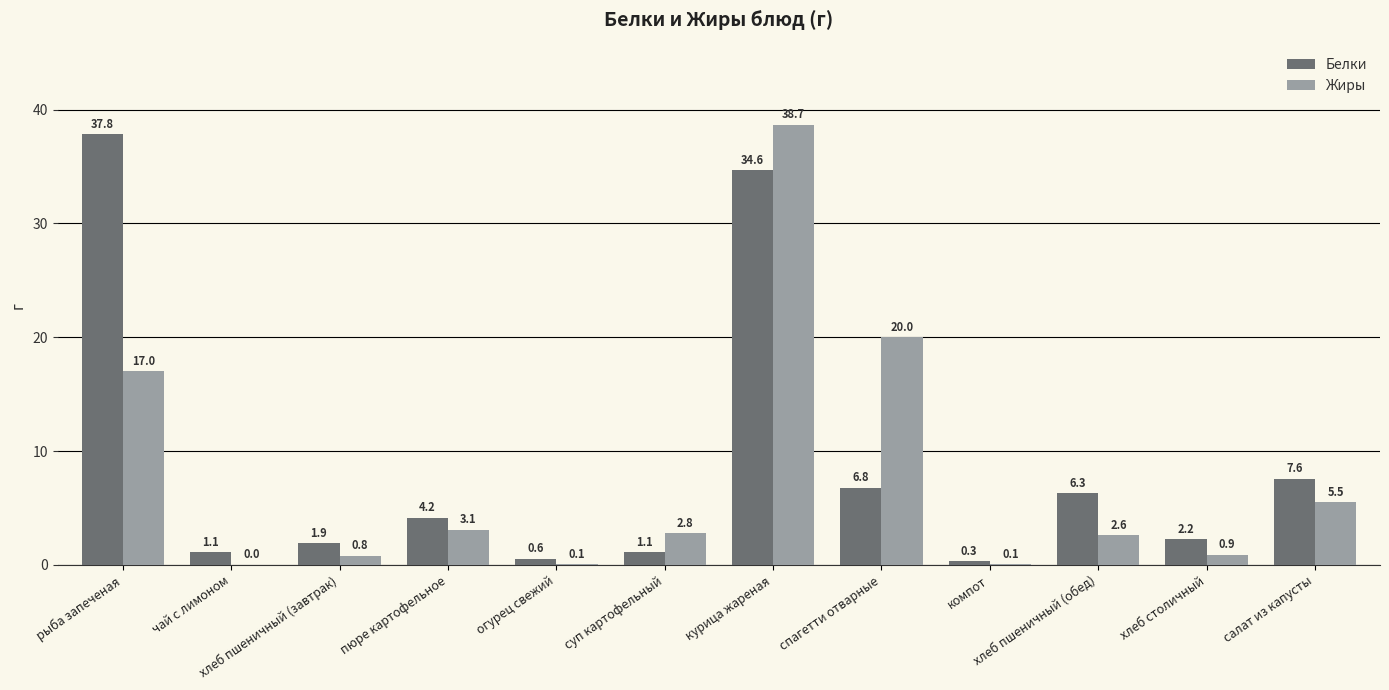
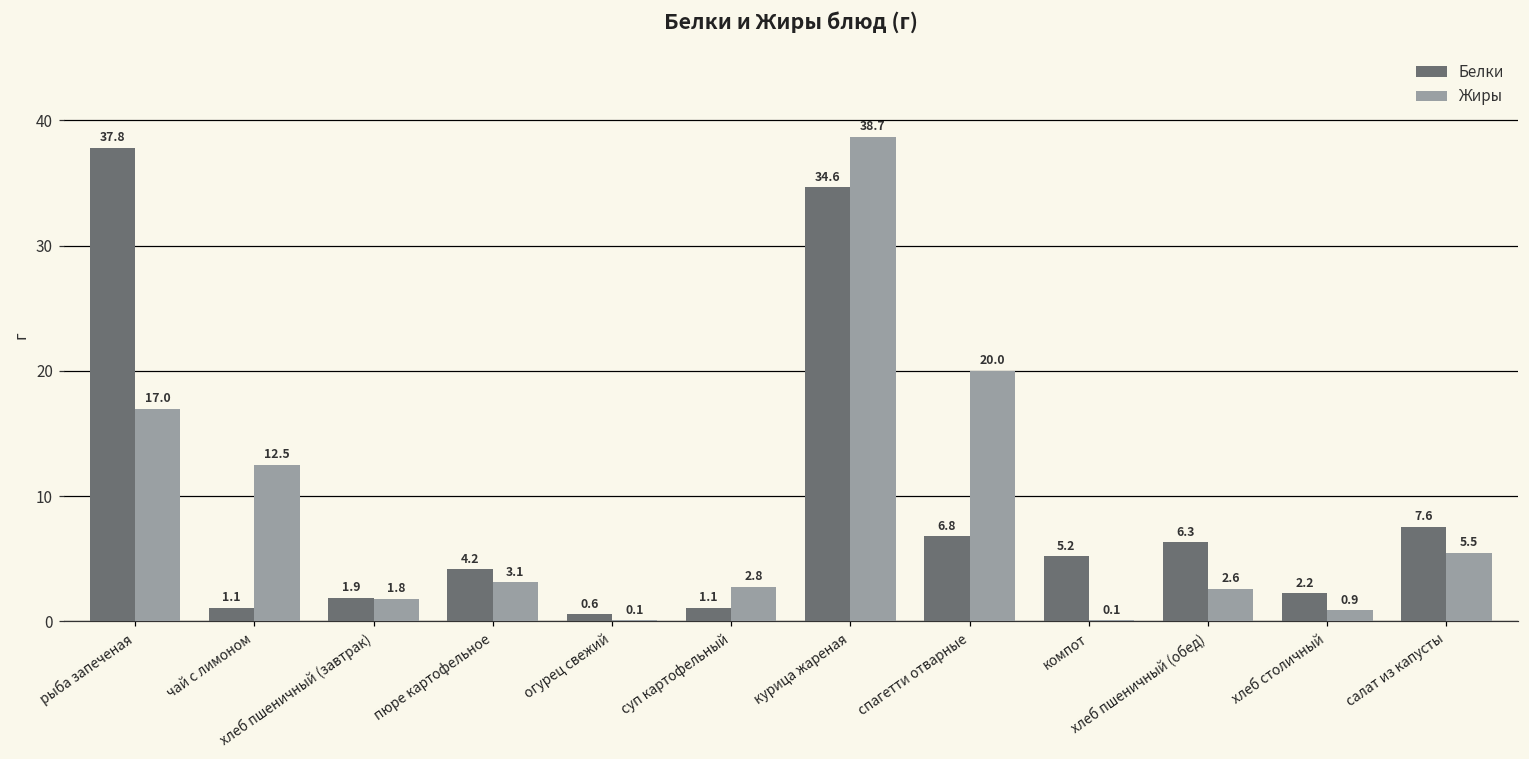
  {
    "Белки": {
      "рыба запеченая": 37.8,
      "чай с лимоном": 1.1,
      "хлеб пшеничный (завтрак)": 1.9,
      "пюре картофельное": 4.2,
      "огурец свежий": 0.6,
      "суп картофельный": 1.1,
      "курица жареная": 34.6,
      "спагетти отварные": 6.8,
-     "компот": 0.3,
+     "компот": 5.2,
      "хлеб пшеничный (обед)": 6.3,
      "хлеб столичный": 2.2,
      "салат из капусты": 7.6
    },
    "Жиры": {
      "рыба запеченая": 17.0,
-     "чай с лимоном": 0.0,
-     "хлеб пшеничный (завтрак)": 0.8,
+     "чай с лимоном": 12.5,
+     "хлеб пшеничный (завтрак)": 1.8,
      "пюре картофельное": 3.1,
      "огурец свежий": 0.1,
      "суп картофельный": 2.8,
      "курица жареная": 38.7,
      "спагетти отварные": 20.0,
      "компот": 0.1,
      "хлеб пшеничный (обед)": 2.6,
      "хлеб столичный": 0.9,
      "салат из капусты": 5.5
    }
  }
